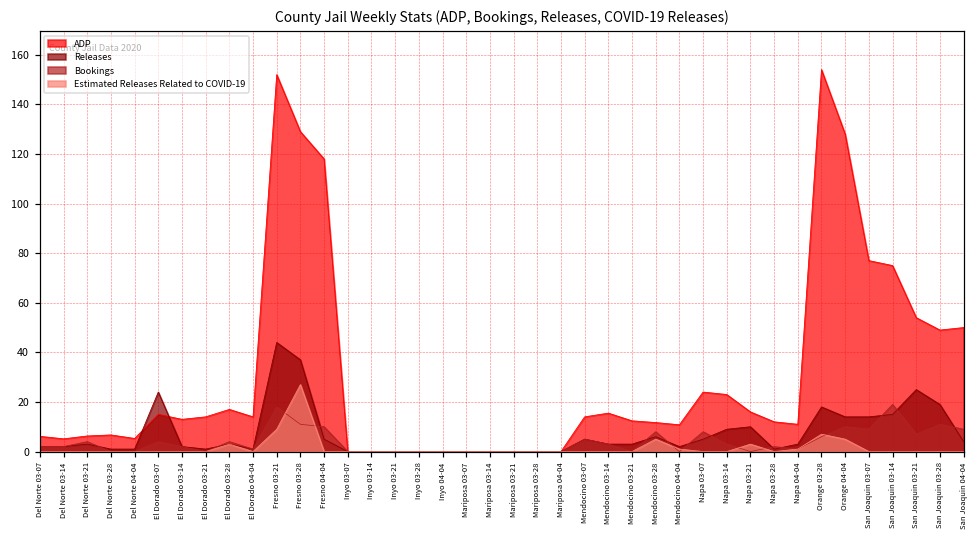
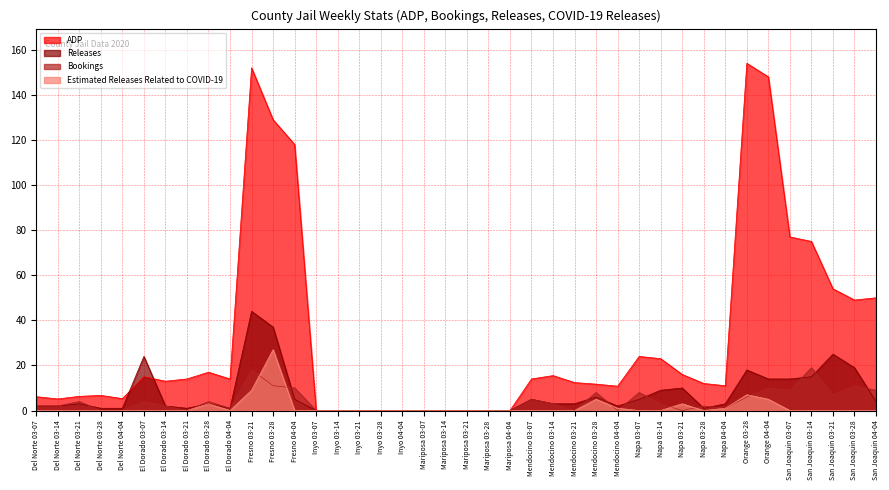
  {
    "ADP": {
      "Del Norte 03-07": 6,
      "Del Norte 03-14": 5,
      "Del Norte 03-21": 6,
      "Del Norte 03-28": 7,
      "Del Norte 04-04": 5,
      "El Dorado 03-07": 15,
      "El Dorado 03-14": 13,
      "El Dorado 03-21": 14,
      "El Dorado 03-28": 17,
      "El Dorado 04-04": 14,
      "Fresno 03-21": 152,
      "Fresno 03-28": 129,
      "Fresno 04-04": 118,
      "Mendocino 03-07": 14,
      "Mendocino 03-14": 16,
      "Mendocino 03-21": 12,
      "Mendocino 03-28": 12,
      "Mendocino 04-04": 11,
      "Napa 03-07": 24,
      "Napa 03-14": 23,
      "Napa 03-21": 16,
      "Napa 03-28": 12,
      "Napa 04-04": 11,
      "Orange 03-28": 154,
-     "Orange 04-04": 128,
+     "Orange 04-04": 148,
      "San Joaquin 03-07": 77,
      "San Joaquin 03-14": 75,
      "San Joaquin 03-21": 54,
      "San Joaquin 03-28": 49,
      "San Joaquin 04-04": 50
    },
    "Releases": {
      "El Dorado 03-07": 24,
      "Fresno 03-21": 44,
      "Fresno 03-28": 37,
      "Fresno 04-04": 5,
      "Mendocino 03-21": 3,
      "Napa 03-07": 5,
      "Napa 03-14": 9,
      "Napa 03-21": 10,
      "Napa 04-04": 3,
      "Orange 03-28": 18,
      "Orange 04-04": 14,
      "San Joaquin 03-07": 14,
      "San Joaquin 03-14": 15,
      "San Joaquin 03-21": 25,
      "San Joaquin 03-28": 19,
      "San Joaquin 04-04": 4
    },
    "Bookings": {
      "El Dorado 03-07": 4,
      "Fresno 03-21": 18,
      "Fresno 03-28": 11,
      "Fresno 04-04": 10,
      "Mendocino 03-28": 8,
      "Napa 03-07": 8,
      "Napa 03-14": 3,
      "Napa 03-21": 0,
      "Orange 04-04": 10,
      "San Joaquin 03-07": 9,
      "San Joaquin 03-14": 19,
      "San Joaquin 03-21": 7,
      "San Joaquin 03-28": 11,
      "San Joaquin 04-04": 9
    },
    "Estimated Releases Related to COVID-19": {
      "Del Norte 03-07": 0,
      "Del Norte 03-14": 0,
      "Del Norte 03-21": 0,
      "El Dorado 03-07": 0,
      "El Dorado 03-14": 0,
      "Fresno 03-21": 9,
      "Fresno 03-28": 27,
      "Fresno 04-04": 0,
      "Mendocino 03-07": 0,
      "Mendocino 03-14": 0,
      "Napa 03-07": 0,
      "Napa 03-14": 0,
      "Napa 03-21": 3,
      "Orange 04-04": 5,
      "San Joaquin 03-07": 0,
      "San Joaquin 03-14": 0,
      "San Joaquin 03-21": 0,
      "San Joaquin 03-28": 0,
      "San Joaquin 04-04": 0
    }
  }
